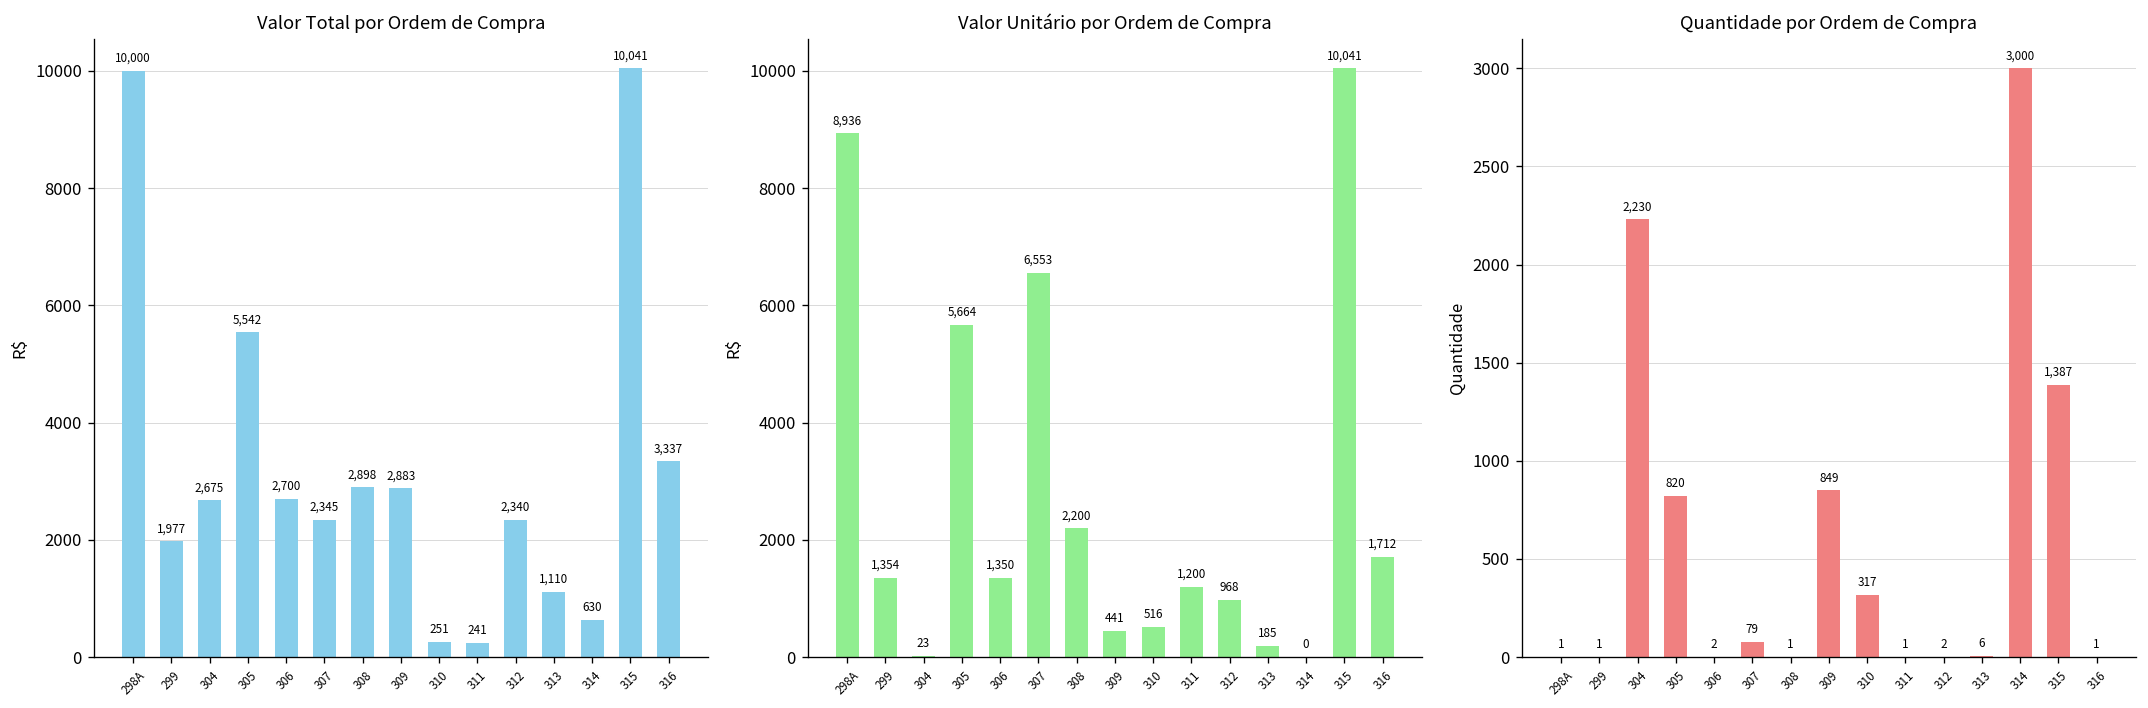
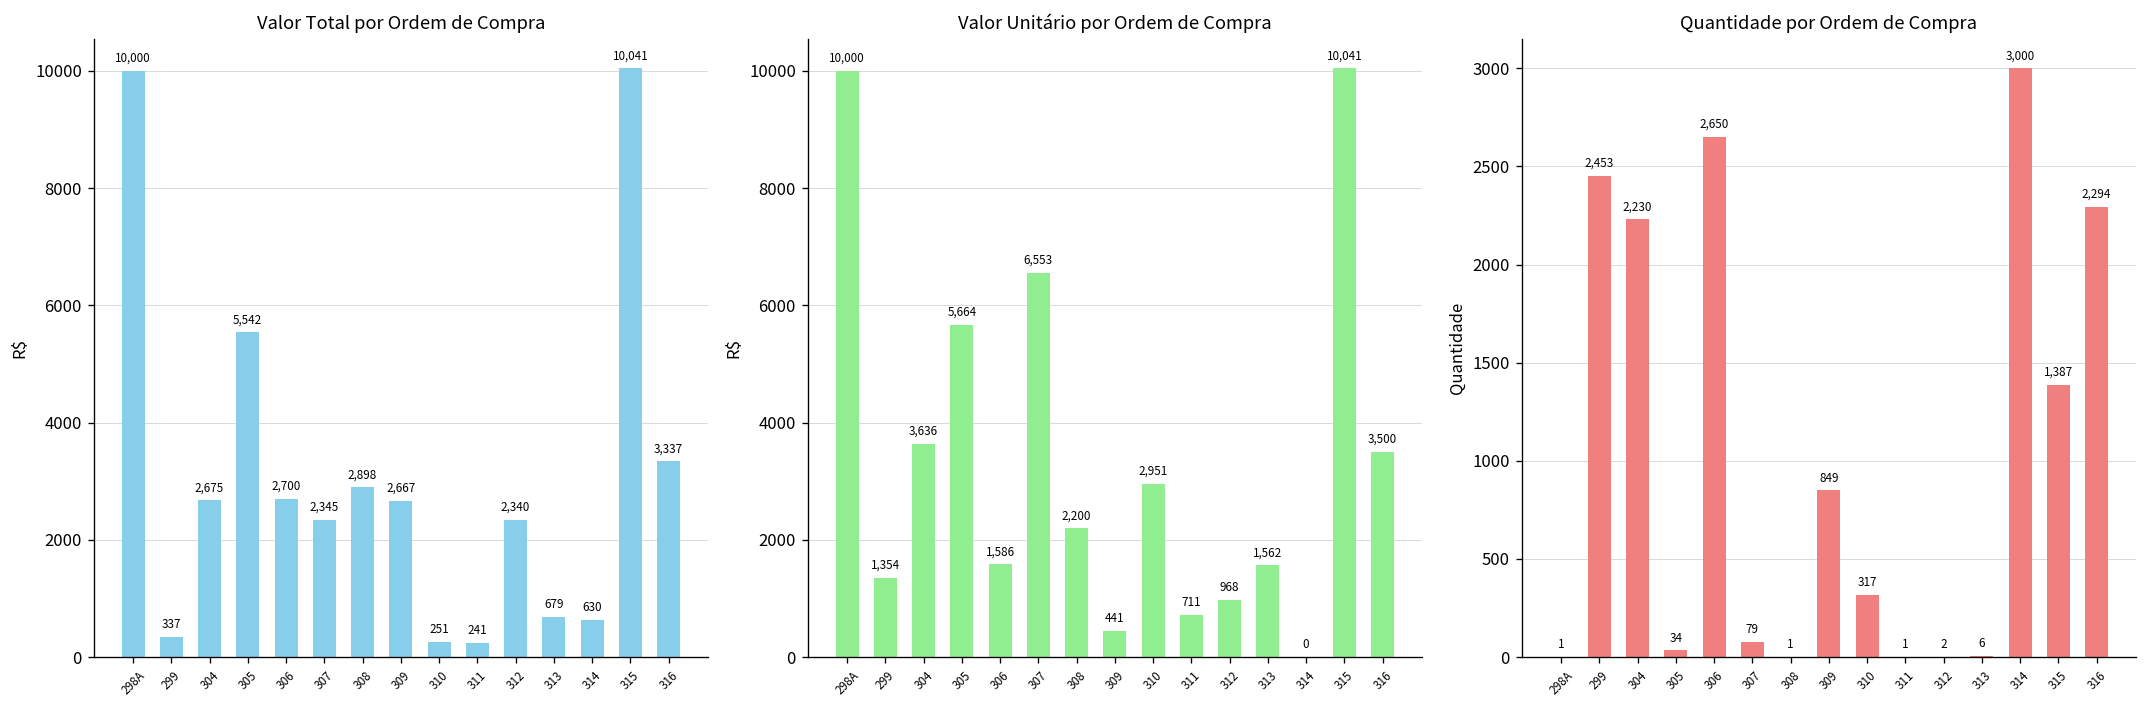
  {
    "Valor Total por Ordem de Compra": {
      "298A": "10,000",
-     "299": "1,977",
+     "299": "337",
      "304": "2,675",
      "305": "5,542",
      "306": "2,700",
      "307": "2,345",
      "308": "2,898",
-     "309": "2,883",
+     "309": "2,667",
      "310": "251",
      "311": "241",
      "312": "2,340",
-     "313": "1,110",
+     "313": "679",
      "314": "630",
      "315": "10,041",
      "316": "3,337"
    },
    "Valor Unitário por Ordem de Compra": {
-     "298A": "8,936",
+     "298A": "10,000",
      "299": "1,354",
-     "304": "23",
+     "304": "3,636",
      "305": "5,664",
-     "306": "1,350",
+     "306": "1,586",
      "307": "6,553",
      "308": "2,200",
      "309": "441",
-     "310": "516",
-     "311": "1,200",
+     "310": "2,951",
+     "311": "711",
      "312": "968",
-     "313": "185",
+     "313": "1,562",
      "314": "0",
      "315": "10,041",
-     "316": "1,712"
+     "316": "3,500"
    },
    "Quantidade por Ordem de Compra": {
      "298A": "1",
-     "299": "1",
+     "299": "2,453",
      "304": "2,230",
-     "305": "820",
-     "306": "2",
+     "305": "34",
+     "306": "2,650",
      "307": "79",
      "308": "1",
      "309": "849",
      "310": "317",
      "311": "1",
      "312": "2",
      "313": "6",
      "314": "3,000",
      "315": "1,387",
-     "316": "1"
+     "316": "2,294"
    }
  }
